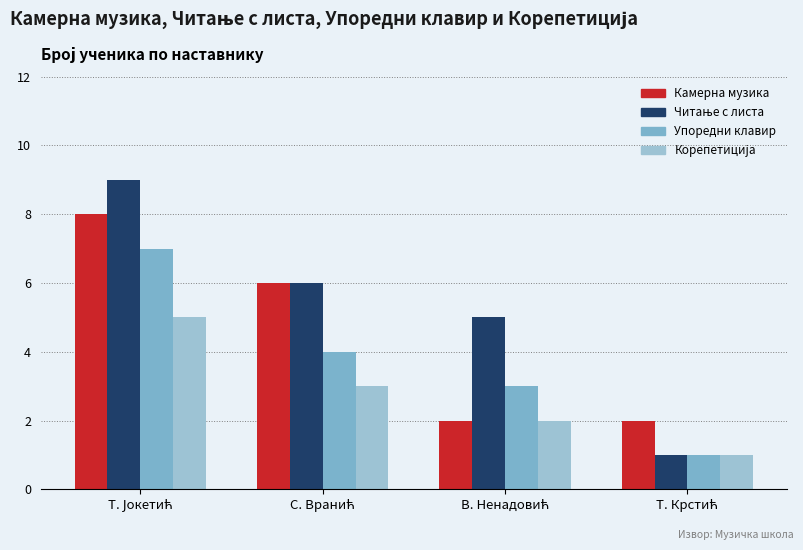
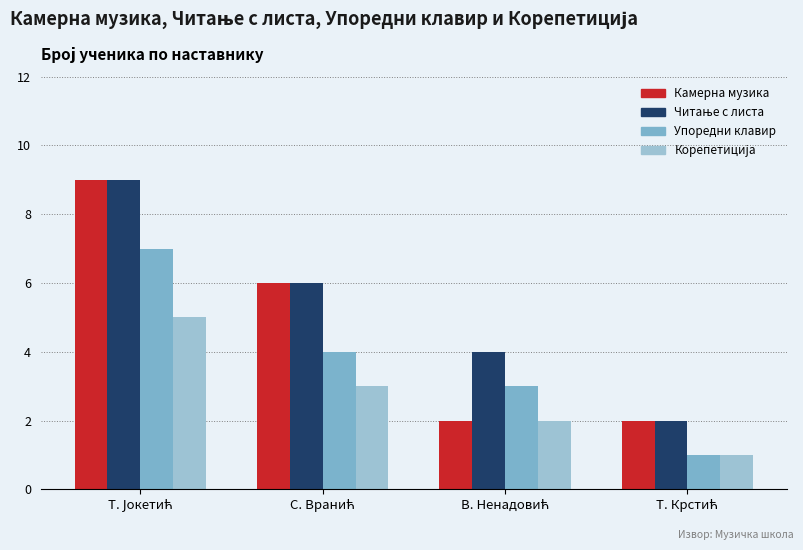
  {
    "Камерна музика": {
-     "Т. Јокетић": 8,
+     "Т. Јокетић": 9,
      "С. Вранић": 6,
      "В. Ненадовић": 2,
      "Т. Крстић": 2
    },
    "Читање с листа": {
      "Т. Јокетић": 9,
      "С. Вранић": 6,
-     "В. Ненадовић": 5,
-     "Т. Крстић": 1
+     "В. Ненадовић": 4,
+     "Т. Крстић": 2
    }
  }
